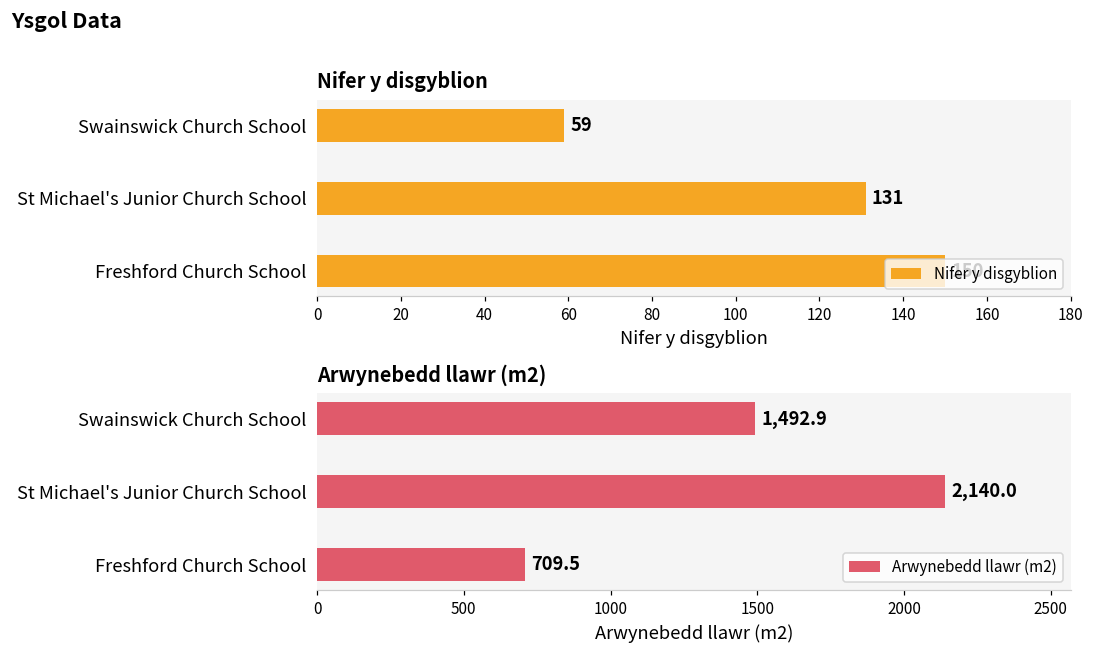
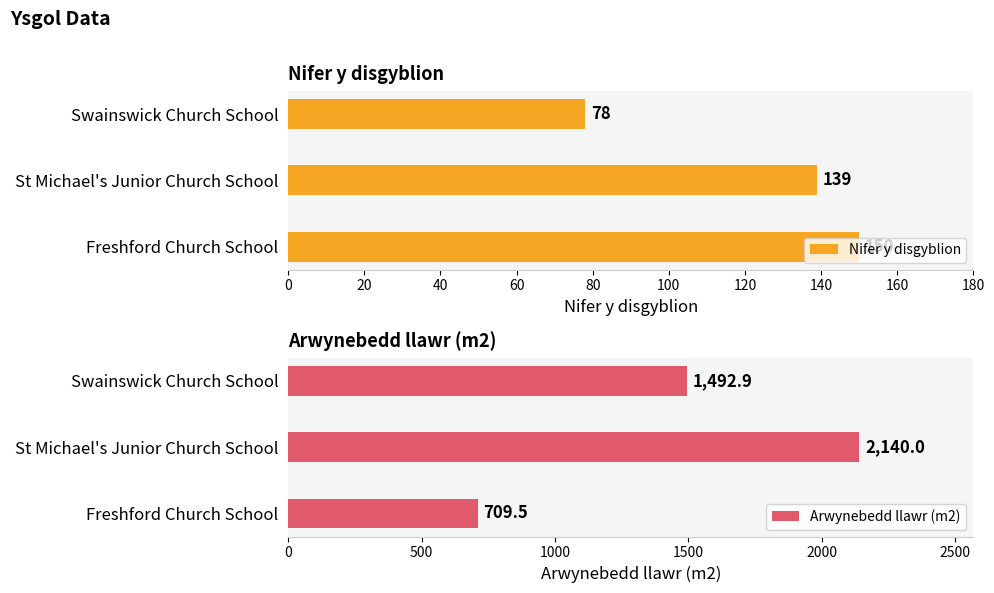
  {
    "Nifer y disgyblion": {
-     "Swainswick Church School": "59",
-     "St Michael's Junior Church School": "131"
+     "Swainswick Church School": "78",
+     "St Michael's Junior Church School": "139"
    },
    "Arwynebedd llawr (m2)": {
      "Swainswick Church School": "1,492.9",
      "St Michael's Junior Church School": "2,140.0",
      "Freshford Church School": "709.5"
    }
  }
